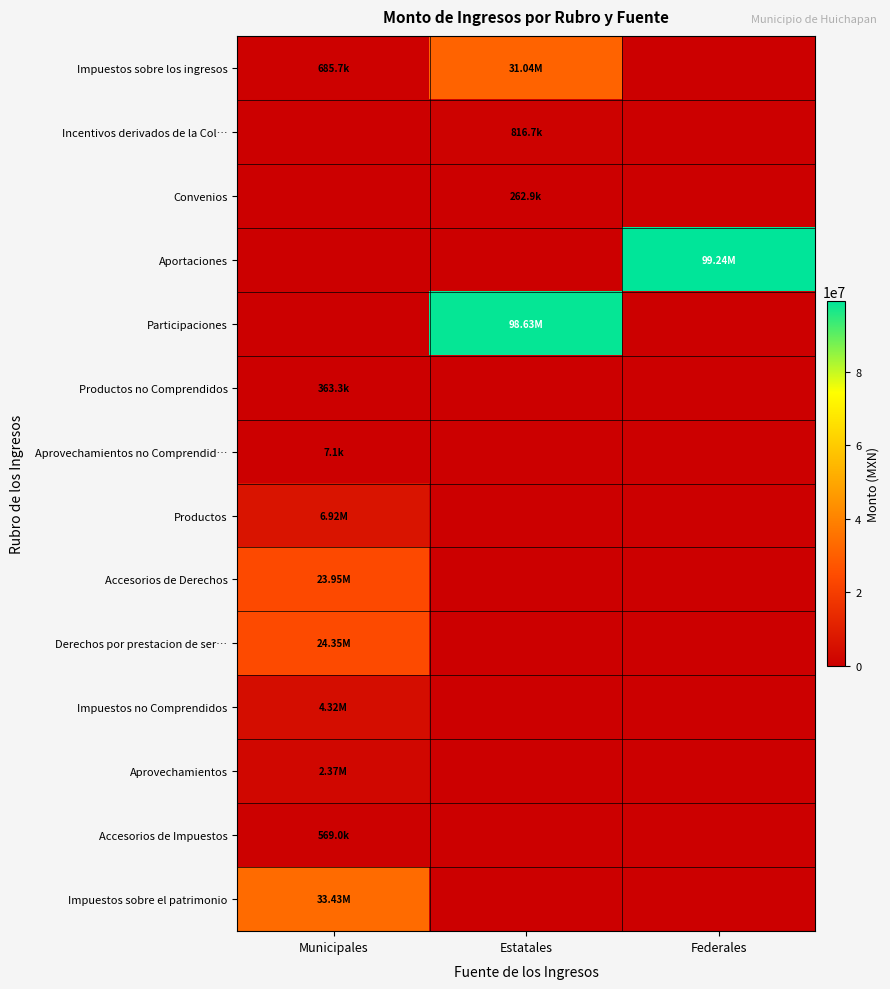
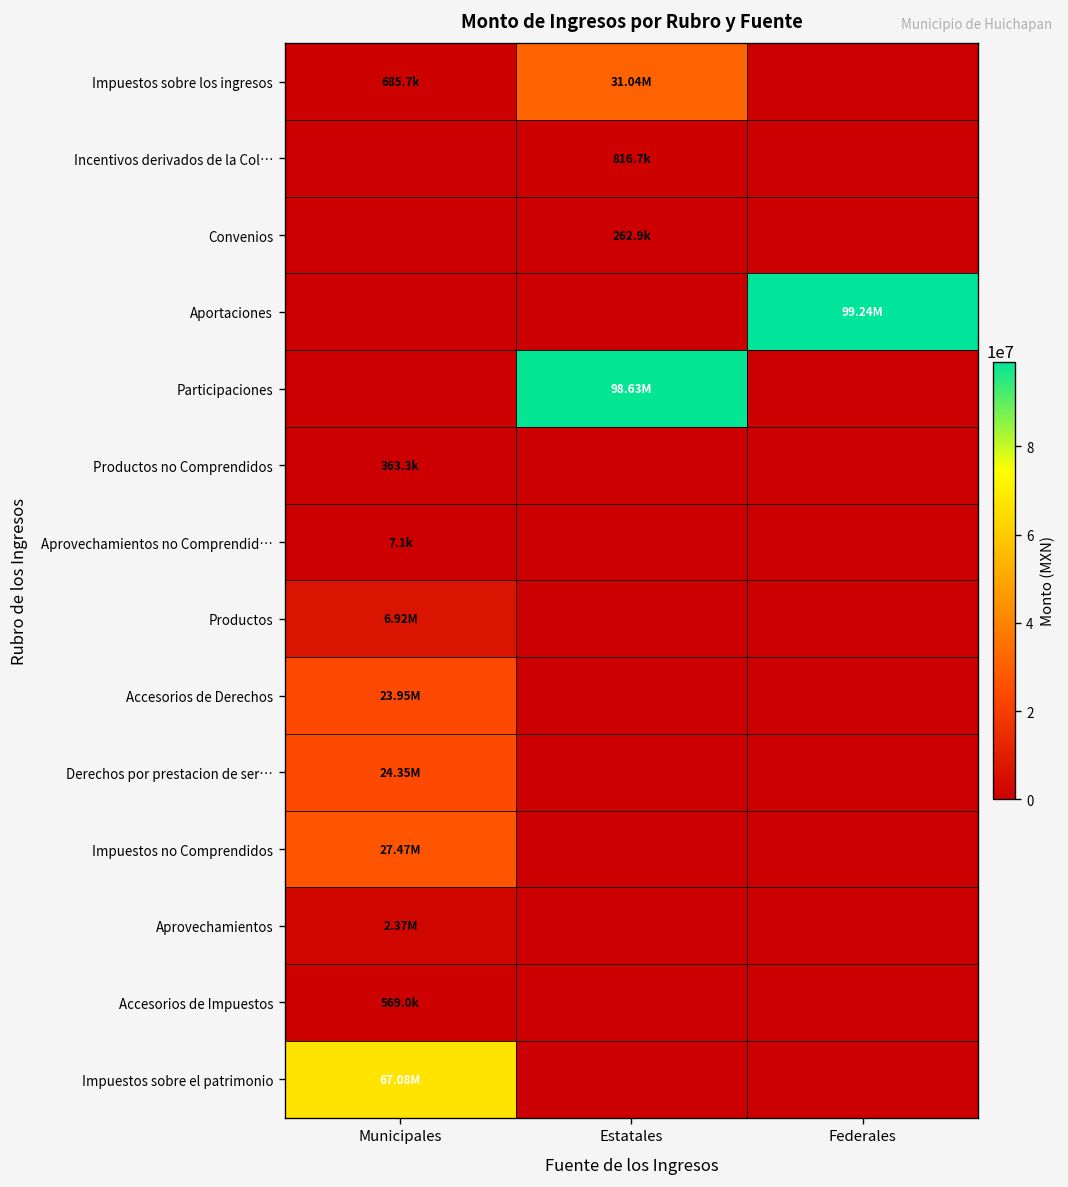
  {
    "Impuestos sobre los ingresos": {
      "Municipales": "685.7k",
      "Estatales": "31.04M"
    },
    "Incentivos derivados de la Col…": {
      "Estatales": "816.7k"
    },
    "Convenios": {
      "Estatales": "262.9k"
    },
    "Aportaciones": {
      "Federales": "99.24M"
    },
    "Participaciones": {
      "Estatales": "98.63M"
    },
    "Productos no Comprendidos": {
      "Municipales": "363.3k"
    },
    "Aprovechamientos no Comprendid…": {
      "Municipales": "7.1k"
    },
    "Productos": {
      "Municipales": "6.92M"
    },
    "Accesorios de Derechos": {
      "Municipales": "23.95M"
    },
    "Derechos por prestacion de ser…": {
      "Municipales": "24.35M"
    },
    "Impuestos no Comprendidos": {
-     "Municipales": "4.32M"
+     "Municipales": "27.47M"
    },
    "Aprovechamientos": {
      "Municipales": "2.37M"
    },
    "Accesorios de Impuestos": {
      "Municipales": "569.0k"
    },
    "Impuestos sobre el patrimonio": {
-     "Municipales": "33.43M"
+     "Municipales": "67.08M"
    }
  }
